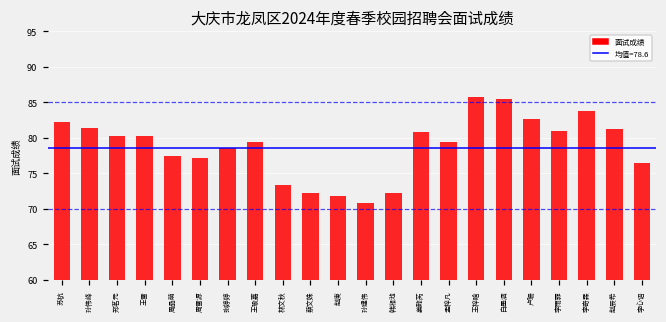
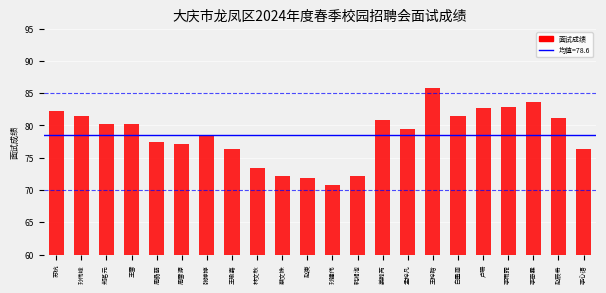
  {
    "苏杭": 82,
    "孙伟峰": 81,
    "郑茗元": 80,
    "王雪": 80,
    "周晶萌": 77,
    "周雪源": 77,
    "张婷婷": 79,
-   "王瑜嘉": 79,
+   "王瑜嘉": 76,
    "林文秋": 73,
    "蔡文姝": 72,
    "赵庚": 72,
    "孙建伟": 71,
    "韩湘池": 72,
    "姜懿芮": 81,
    "孟梓凡": 79,
    "王梓晗": 86,
-   "白墨涵": 85,
+   "白墨涵": 81,
    "卢珊": 83,
-   "李雨霏": 81,
+   "李雨霏": 83,
    "李奇霖": 84,
    "赵辰希": 81,
    "李心语": 76
  }
